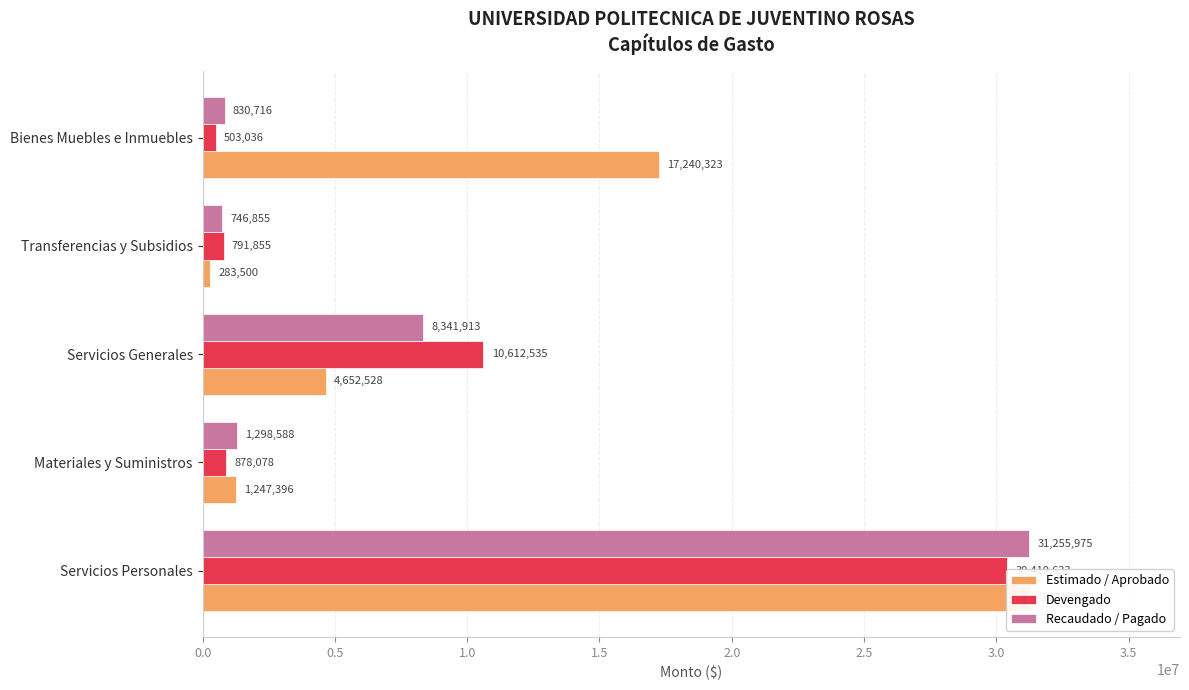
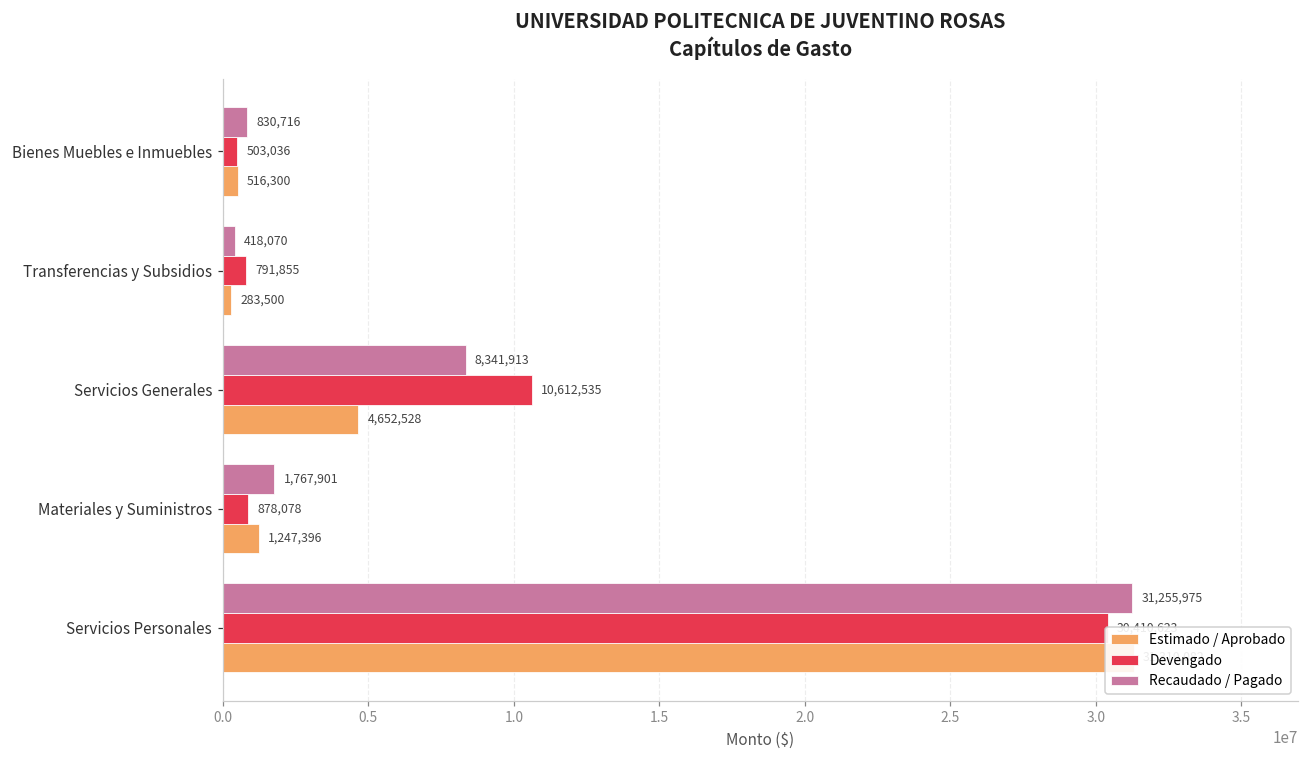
  {
    "Estimado / Aprobado": {
-     "Bienes Muebles e Inmuebles": "17,240,323",
+     "Bienes Muebles e Inmuebles": "516,300",
      "Transferencias y Subsidios": "283,500",
      "Servicios Generales": "4,652,528",
      "Materiales y Suministros": "1,247,396"
    },
    "Devengado": {
      "Bienes Muebles e Inmuebles": "503,036",
      "Transferencias y Subsidios": "791,855",
      "Servicios Generales": "10,612,535",
      "Materiales y Suministros": "878,078"
    },
    "Recaudado / Pagado": {
      "Bienes Muebles e Inmuebles": "830,716",
-     "Transferencias y Subsidios": "746,855",
+     "Transferencias y Subsidios": "418,070",
      "Servicios Generales": "8,341,913",
-     "Materiales y Suministros": "1,298,588",
+     "Materiales y Suministros": "1,767,901",
      "Servicios Personales": "31,255,975"
    }
  }
